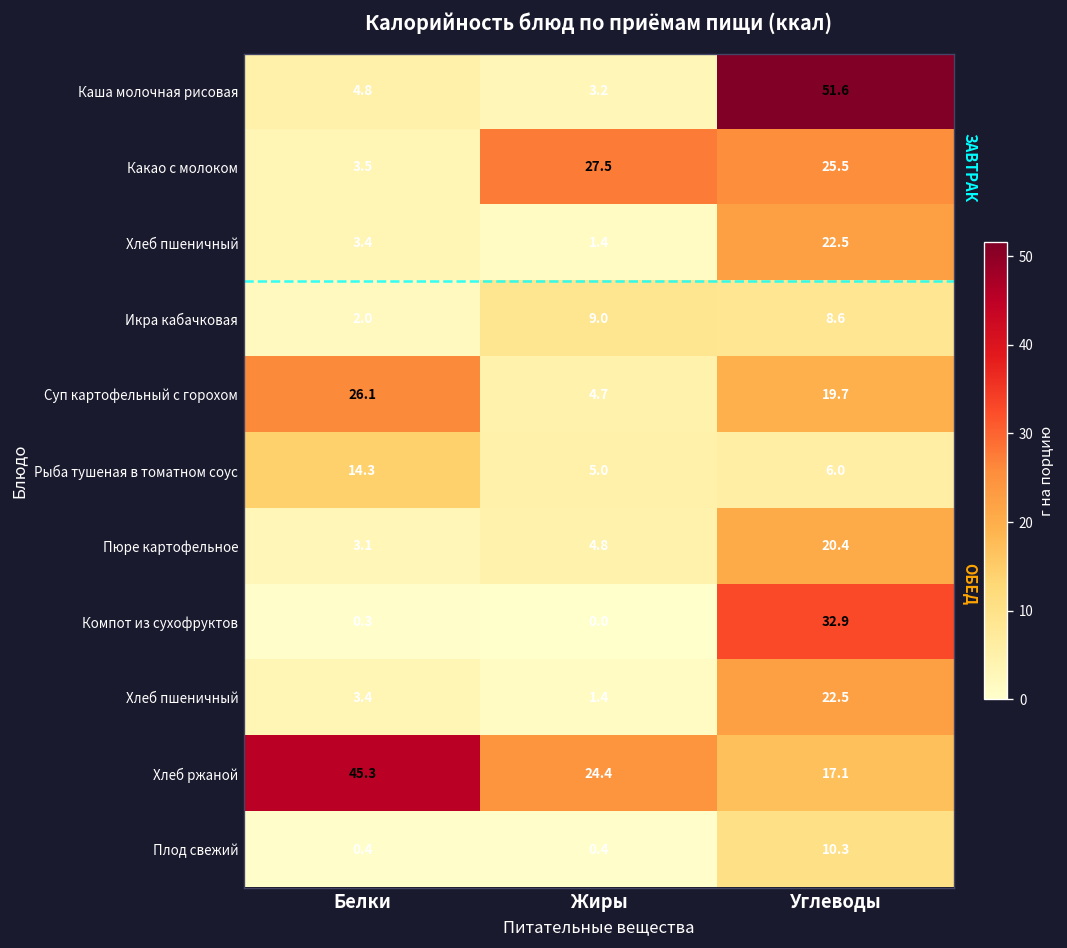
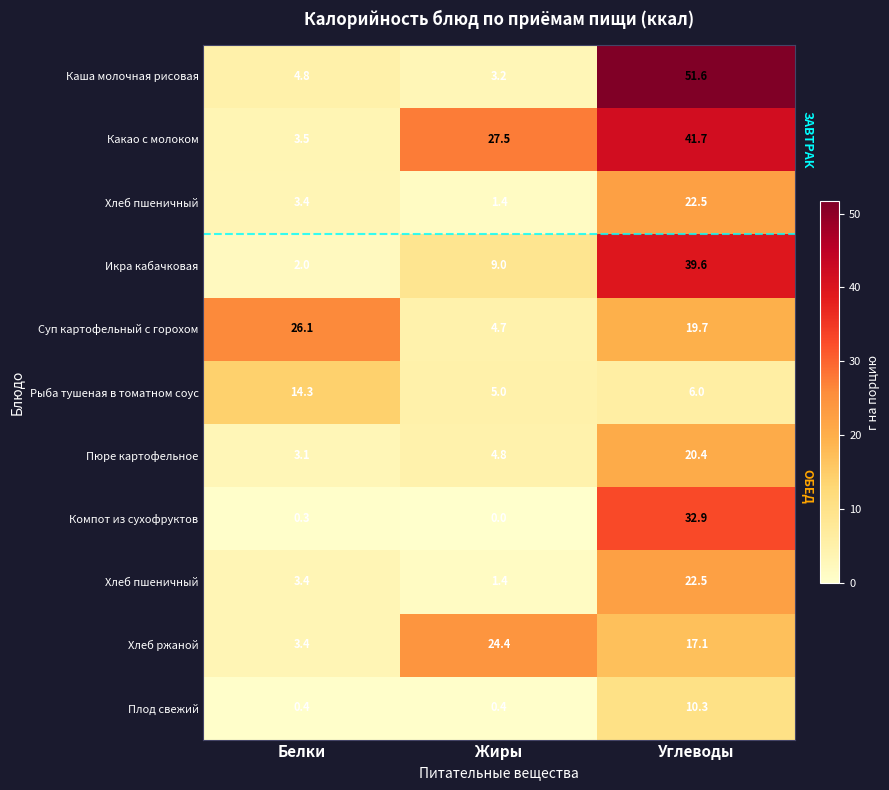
  {
    "Каша молочная рисовая": {
      "Белки": 4.8,
      "Жиры": 3.2,
      "Углеводы": 51.6
    },
    "Какао с молоком": {
      "Белки": 3.5,
      "Жиры": 27.5,
-     "Углеводы": 25.5
+     "Углеводы": 41.7
    },
    "Икра кабачковая": {
      "Белки": 2.0,
      "Жиры": 9.0,
-     "Углеводы": 8.6
+     "Углеводы": 39.6
    },
    "Суп картофельный с горохом": {
      "Белки": 26.1,
      "Жиры": 4.7,
      "Углеводы": 19.7
    },
    "Рыба тушеная в томатном соус": {
      "Белки": 14.3,
      "Жиры": 5.0,
      "Углеводы": 6.0
    },
    "Пюре картофельное": {
      "Белки": 3.1,
      "Жиры": 4.8,
      "Углеводы": 20.4
    },
    "Компот из сухофруктов": {
      "Белки": 0.3,
      "Жиры": 0.0,
      "Углеводы": 32.9
    },
    "Хлеб ржаной": {
-     "Белки": 45.3,
+     "Белки": 3.4,
      "Жиры": 24.4,
      "Углеводы": 17.1
    },
    "Плод свежий": {
      "Белки": 0.4,
      "Жиры": 0.4,
      "Углеводы": 10.3
    }
  }
